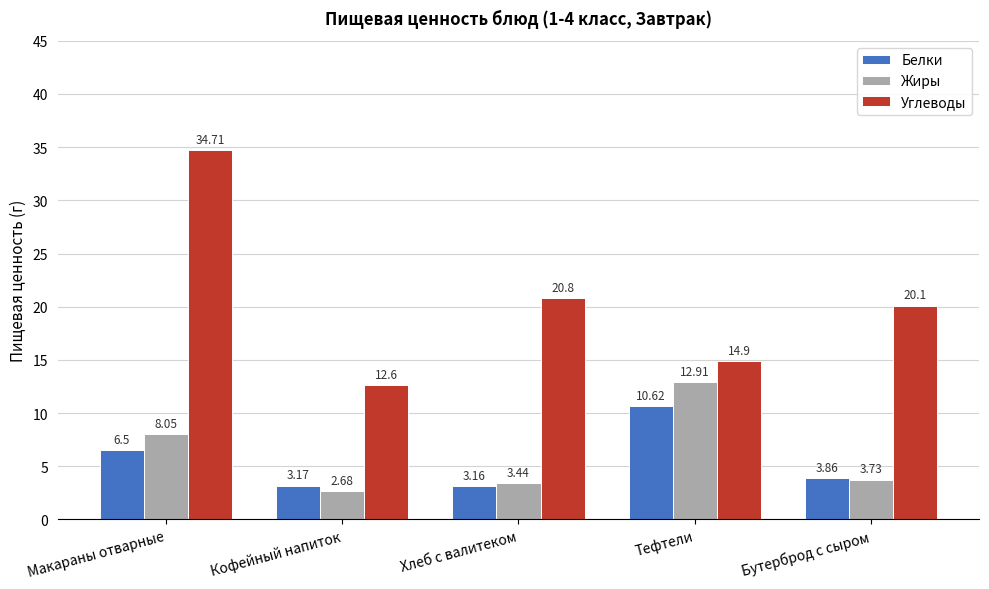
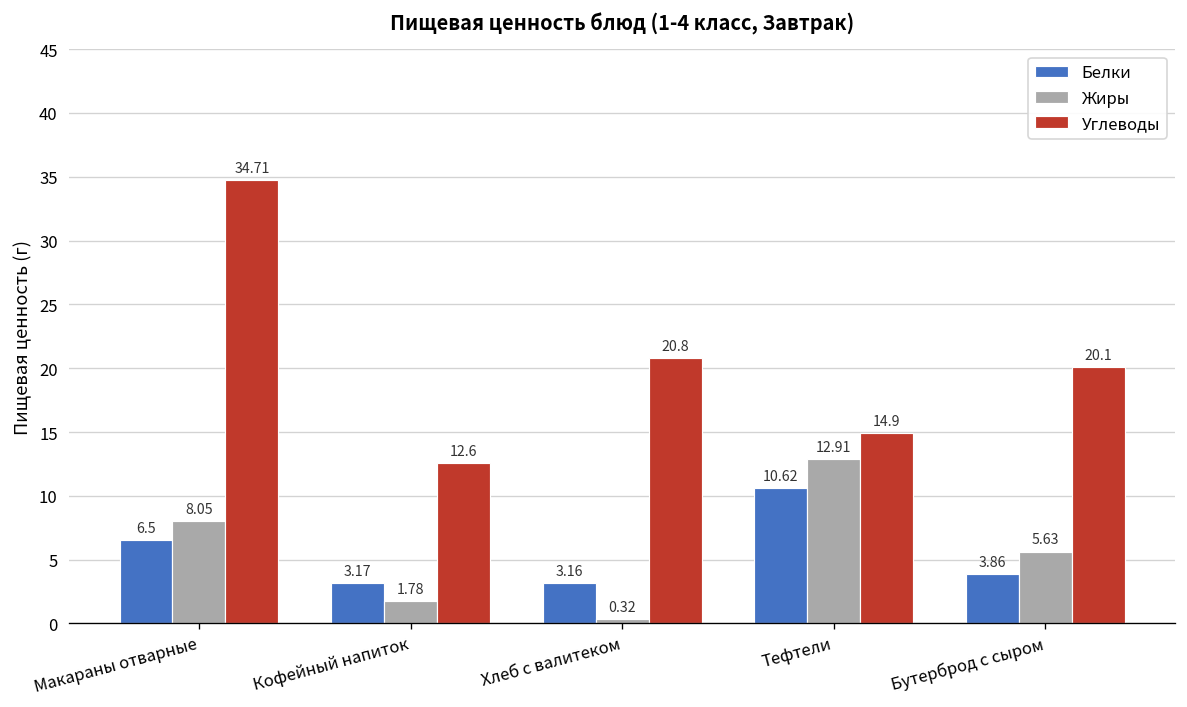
  {
    "Белки": {
      "Макараны отварные": 6.5,
      "Кофейный напиток": 3.17,
      "Хлеб с валитеком": 3.16,
      "Тефтели": 10.62,
      "Бутерброд с сыром": 3.86
    },
    "Жиры": {
      "Макараны отварные": 8.05,
-     "Кофейный напиток": 2.68,
-     "Хлеб с валитеком": 3.44,
+     "Кофейный напиток": 1.78,
+     "Хлеб с валитеком": 0.32,
      "Тефтели": 12.91,
-     "Бутерброд с сыром": 3.73
+     "Бутерброд с сыром": 5.63
    },
    "Углеводы": {
      "Макараны отварные": 34.71,
      "Кофейный напиток": 12.6,
      "Хлеб с валитеком": 20.8,
      "Тефтели": 14.9,
      "Бутерброд с сыром": 20.1
    }
  }
